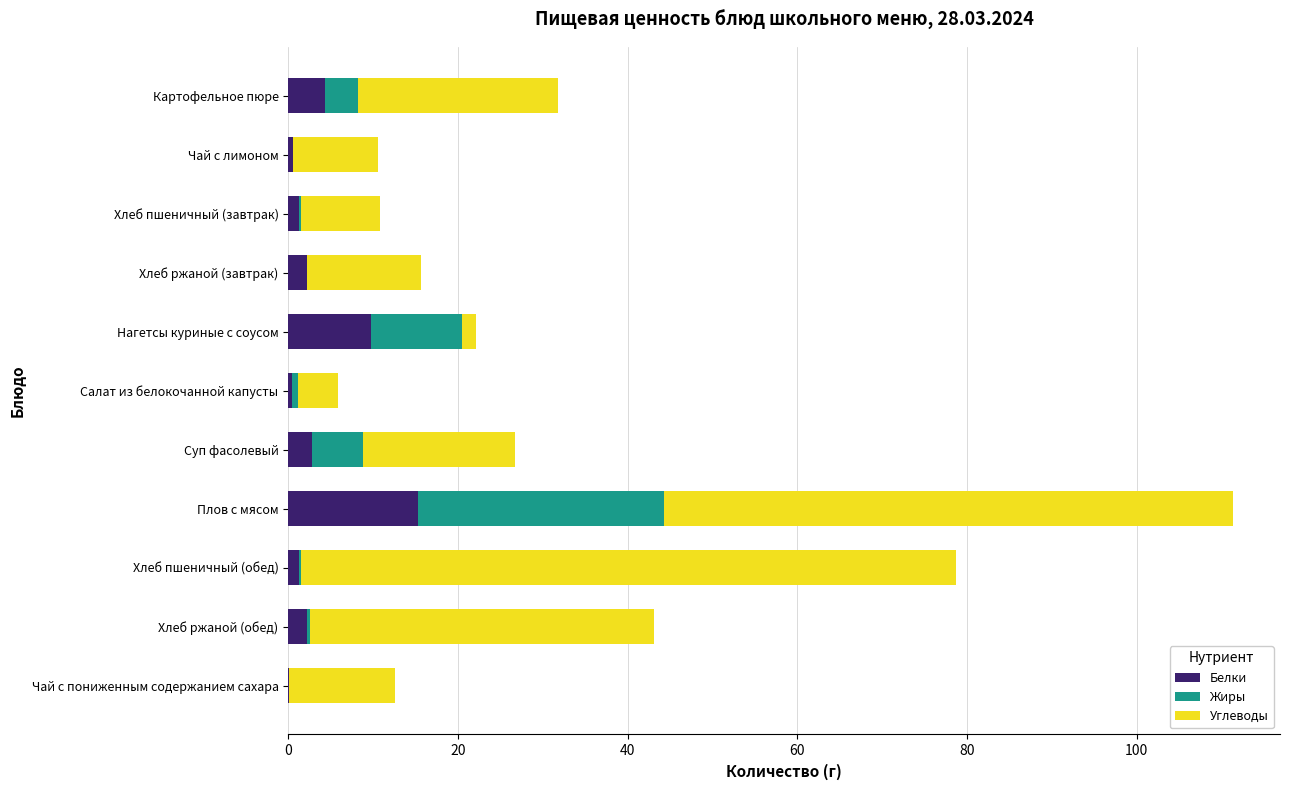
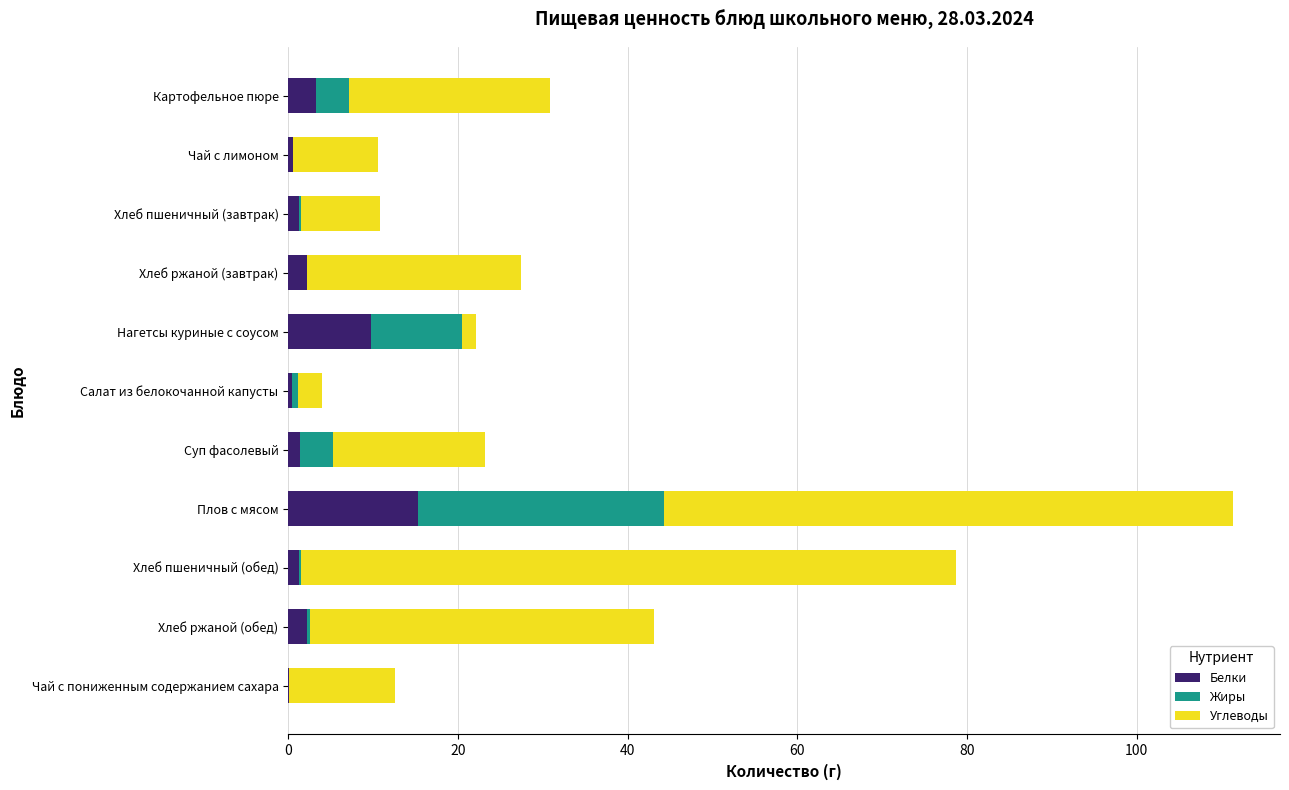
  {
    "Белки": {
-     "Картофельное пюре": 4,
+     "Картофельное пюре": 3,
      "Чай с лимоном": 1,
      "Хлеб пшеничный (завтрак)": 1,
      "Хлеб ржаной (завтрак)": 2,
      "Нагетсы куриные с соусом": 10,
      "Салат из белокочанной капусты": 0,
-     "Суп фасолевый": 3,
+     "Суп фасолевый": 1,
      "Плов с мясом": 15,
      "Хлеб пшеничный (обед)": 1,
      "Хлеб ржаной (обед)": 2
    },
    "Жиры": {
      "Картофельное пюре": 4,
      "Чай с лимоном": 0,
      "Хлеб ржаной (завтрак)": 0,
      "Нагетсы куриные с соусом": 11,
      "Салат из белокочанной капусты": 1,
-     "Суп фасолевый": 6,
+     "Суп фасолевый": 4,
      "Плов с мясом": 29,
      "Хлеб ржаной (обед)": 0
    },
    "Углеводы": {
      "Картофельное пюре": 24,
      "Чай с лимоном": 10,
      "Хлеб пшеничный (завтрак)": 9,
-     "Хлеб ржаной (завтрак)": 14,
+     "Хлеб ржаной (завтрак)": 25,
      "Нагетсы куриные с соусом": 2,
-     "Салат из белокочанной капусты": 5,
+     "Салат из белокочанной капусты": 3,
      "Суп фасолевый": 18,
      "Плов с мясом": 67,
      "Хлеб пшеничный (обед)": 77,
      "Хлеб ржаной (обед)": 41,
      "Чай с пониженным содержанием сахара": 13
    }
  }
